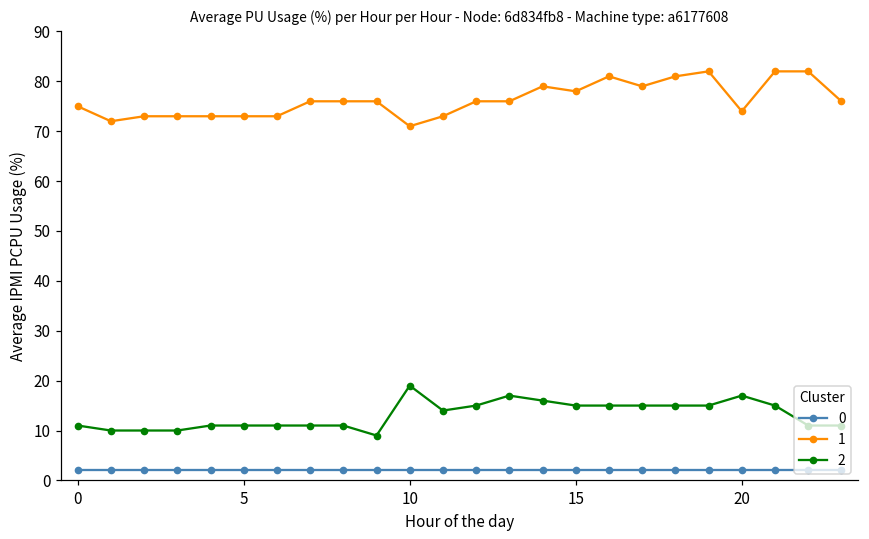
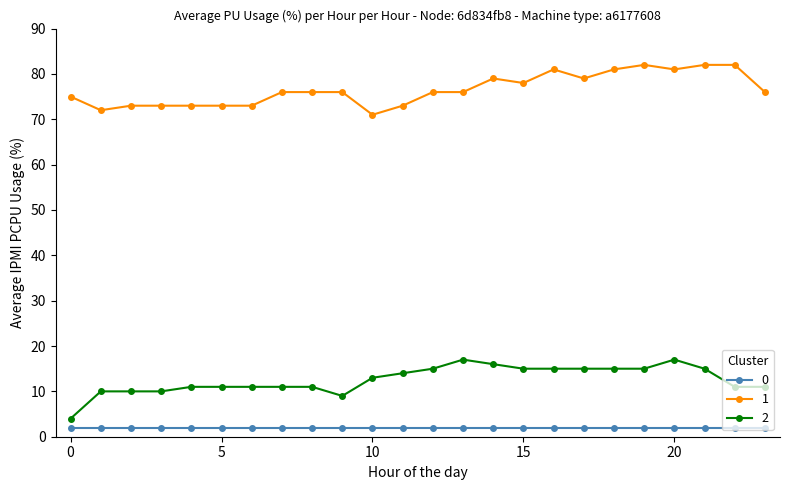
  {
    "0": {
      "0": 2,
      "5": 2,
      "10": 2,
      "15": 2,
      "20": 2
    },
    "1": {
      "0": 75,
      "5": 73,
      "10": 71,
      "15": 78,
-     "20": 74
+     "20": 81
    },
    "2": {
-     "0": 11,
+     "0": 4,
      "5": 11,
-     "10": 19,
+     "10": 13,
      "15": 15,
      "20": 17
    }
  }
